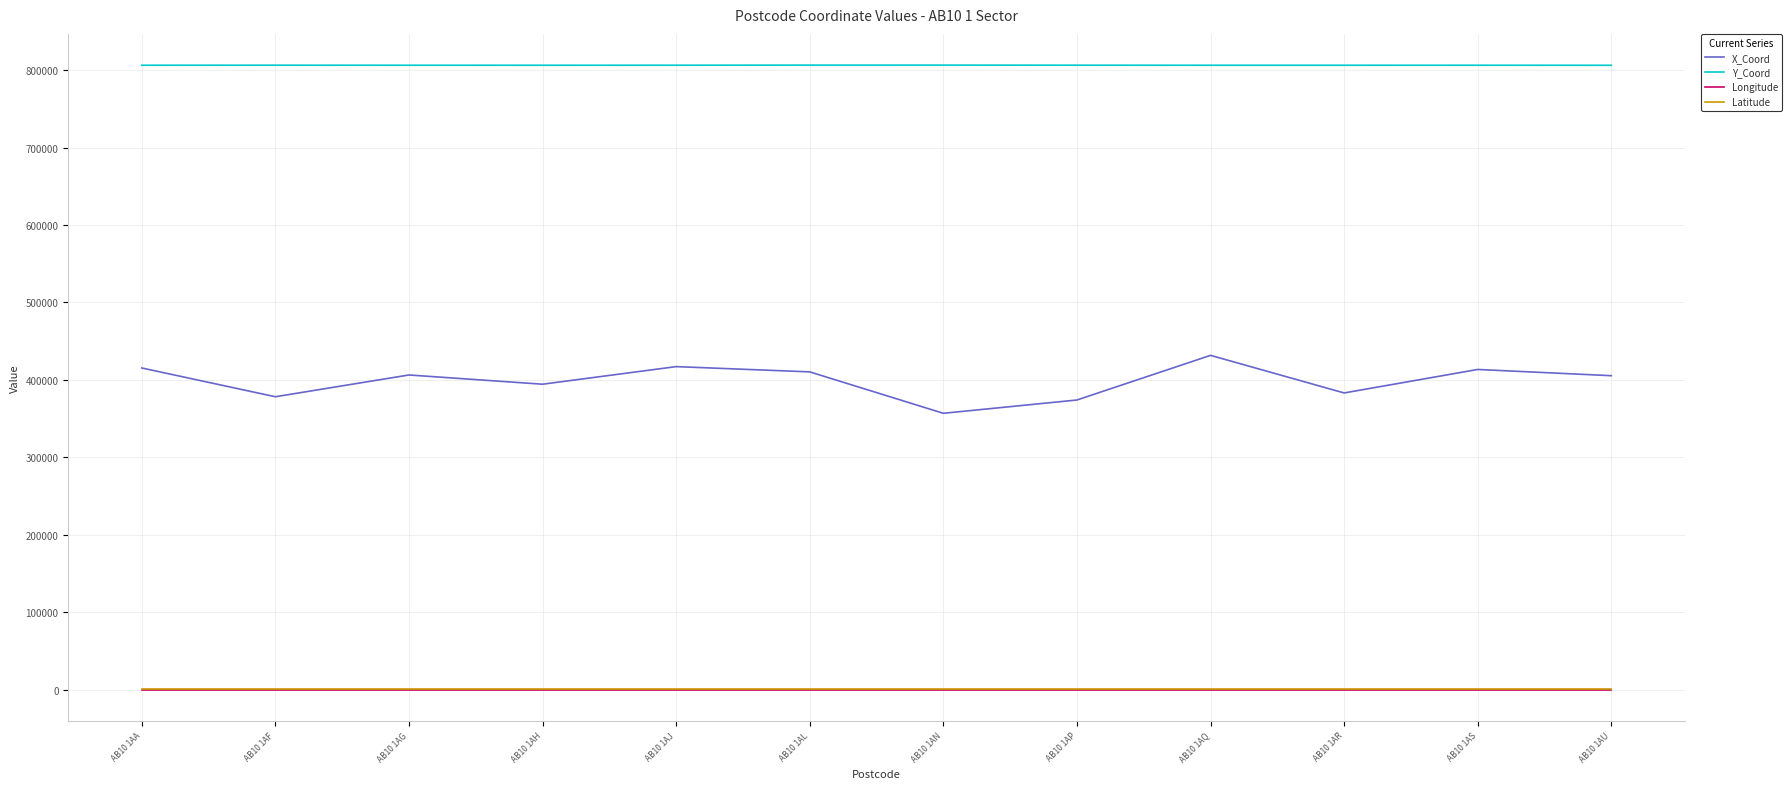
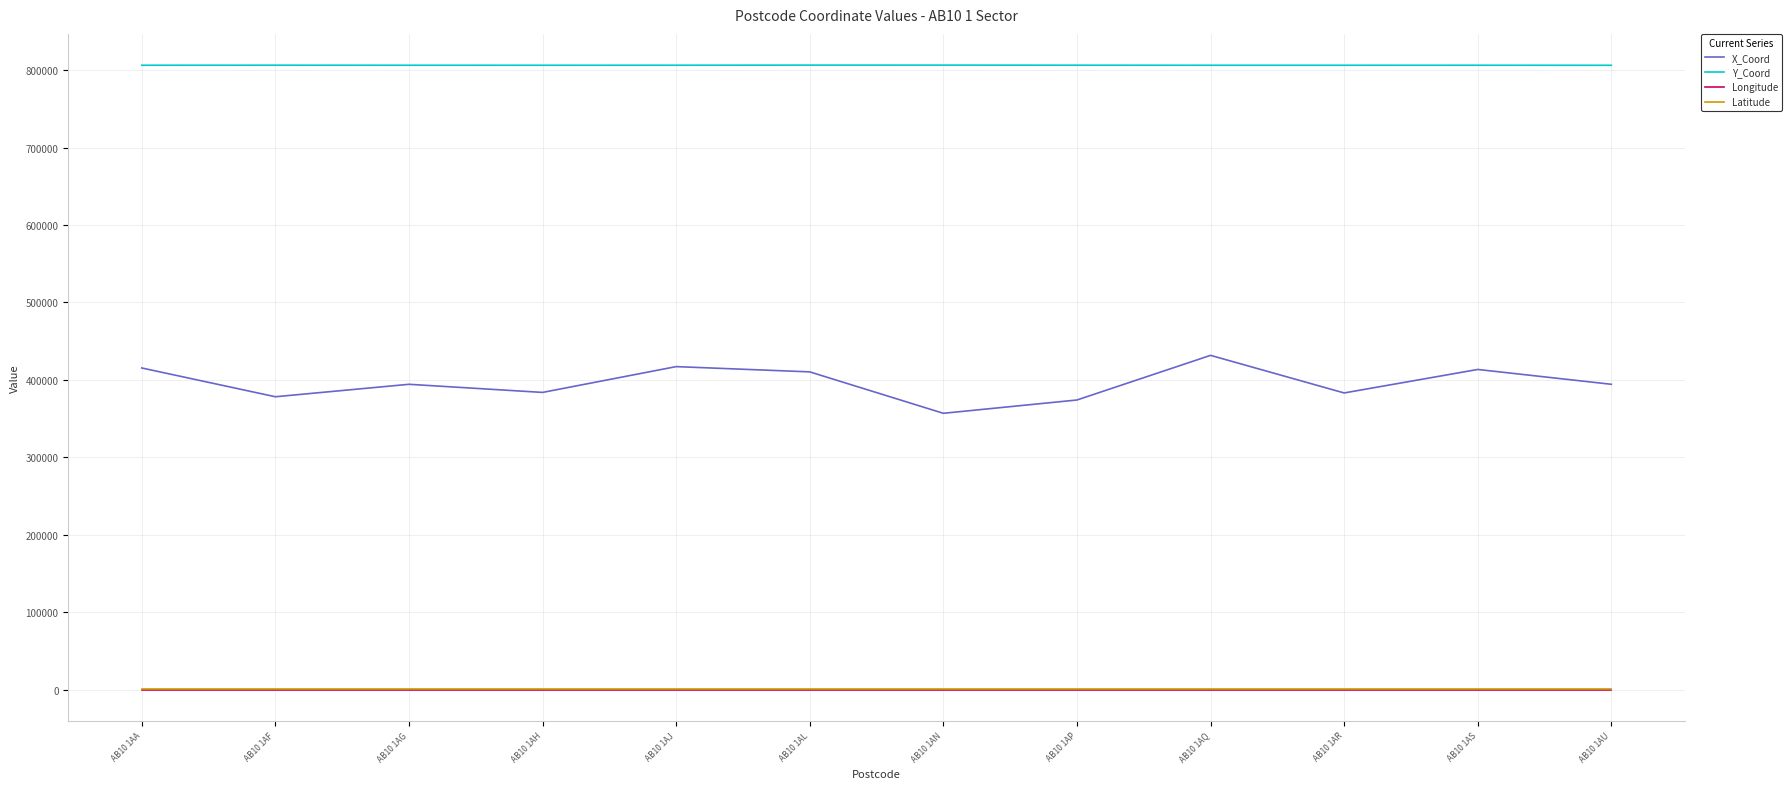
  {
    "X_Coord": {
      "AB10 1AA": 420000,
      "AB10 1AF": 380000,
-     "AB10 1AG": 410000,
-     "AB10 1AH": 390000,
+     "AB10 1AG": 390000,
+     "AB10 1AH": 380000,
      "AB10 1AJ": 420000,
      "AB10 1AL": 410000,
      "AB10 1AN": 360000,
      "AB10 1AP": 370000,
      "AB10 1AQ": 430000,
      "AB10 1AR": 380000,
      "AB10 1AS": 410000,
-     "AB10 1AU": 410000
+     "AB10 1AU": 390000
    },
    "Y_Coord": {
      "AB10 1AA": 810000,
      "AB10 1AF": 810000,
      "AB10 1AG": 810000,
      "AB10 1AH": 810000,
      "AB10 1AJ": 810000,
      "AB10 1AL": 810000,
      "AB10 1AN": 810000,
      "AB10 1AP": 810000,
      "AB10 1AQ": 810000,
      "AB10 1AR": 810000,
      "AB10 1AS": 810000,
      "AB10 1AU": 810000
    },
    "Latitude": {
      "AB10 1AA": 0,
      "AB10 1AF": 0,
      "AB10 1AG": 0,
      "AB10 1AH": 0,
      "AB10 1AJ": 0,
      "AB10 1AL": 0,
      "AB10 1AN": 0,
      "AB10 1AP": 0,
      "AB10 1AQ": 0,
      "AB10 1AR": 0,
      "AB10 1AS": 0,
      "AB10 1AU": 0
    }
  }
